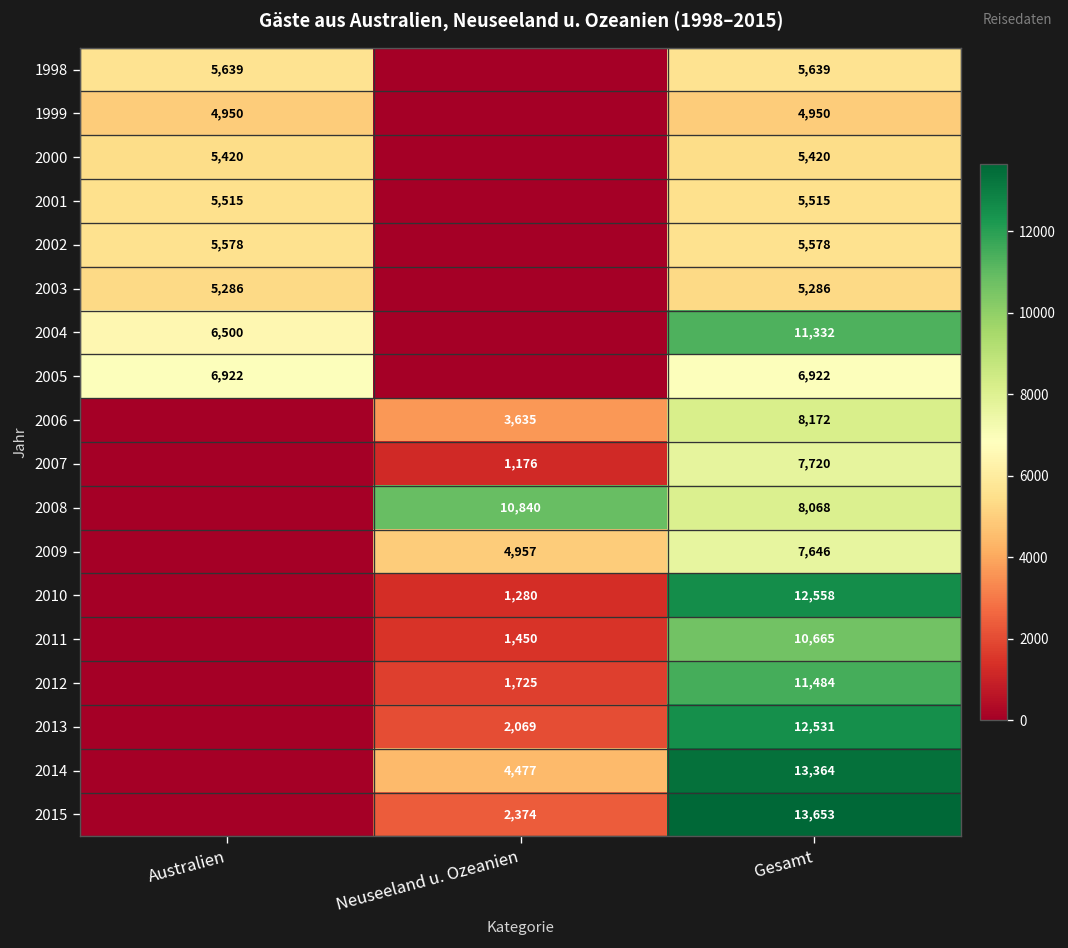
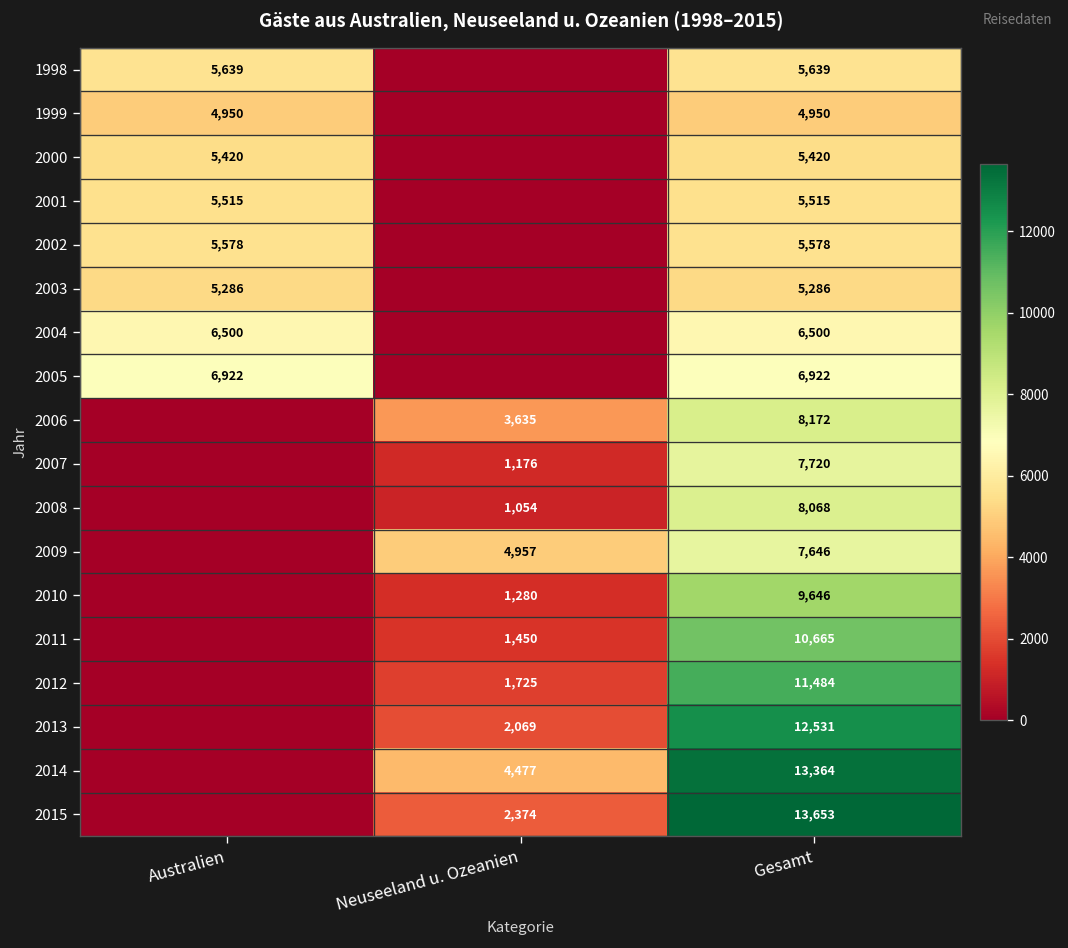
  {
    "1998": {
      "Australien": "5,639",
      "Gesamt": "5,639"
    },
    "1999": {
      "Australien": "4,950",
      "Gesamt": "4,950"
    },
    "2000": {
      "Australien": "5,420",
      "Gesamt": "5,420"
    },
    "2001": {
      "Australien": "5,515",
      "Gesamt": "5,515"
    },
    "2002": {
      "Australien": "5,578",
      "Gesamt": "5,578"
    },
    "2003": {
      "Australien": "5,286",
      "Gesamt": "5,286"
    },
    "2004": {
      "Australien": "6,500",
-     "Gesamt": "11,332"
+     "Gesamt": "6,500"
    },
    "2005": {
      "Australien": "6,922",
      "Gesamt": "6,922"
    },
    "2006": {
      "Neuseeland u. Ozeanien": "3,635",
      "Gesamt": "8,172"
    },
    "2007": {
      "Neuseeland u. Ozeanien": "1,176",
      "Gesamt": "7,720"
    },
    "2008": {
-     "Neuseeland u. Ozeanien": "10,840",
+     "Neuseeland u. Ozeanien": "1,054",
      "Gesamt": "8,068"
    },
    "2009": {
      "Neuseeland u. Ozeanien": "4,957",
      "Gesamt": "7,646"
    },
    "2010": {
      "Neuseeland u. Ozeanien": "1,280",
-     "Gesamt": "12,558"
+     "Gesamt": "9,646"
    },
    "2011": {
      "Neuseeland u. Ozeanien": "1,450",
      "Gesamt": "10,665"
    },
    "2012": {
      "Neuseeland u. Ozeanien": "1,725",
      "Gesamt": "11,484"
    },
    "2013": {
      "Neuseeland u. Ozeanien": "2,069",
      "Gesamt": "12,531"
    },
    "2014": {
      "Neuseeland u. Ozeanien": "4,477",
      "Gesamt": "13,364"
    },
    "2015": {
      "Neuseeland u. Ozeanien": "2,374",
      "Gesamt": "13,653"
    }
  }
